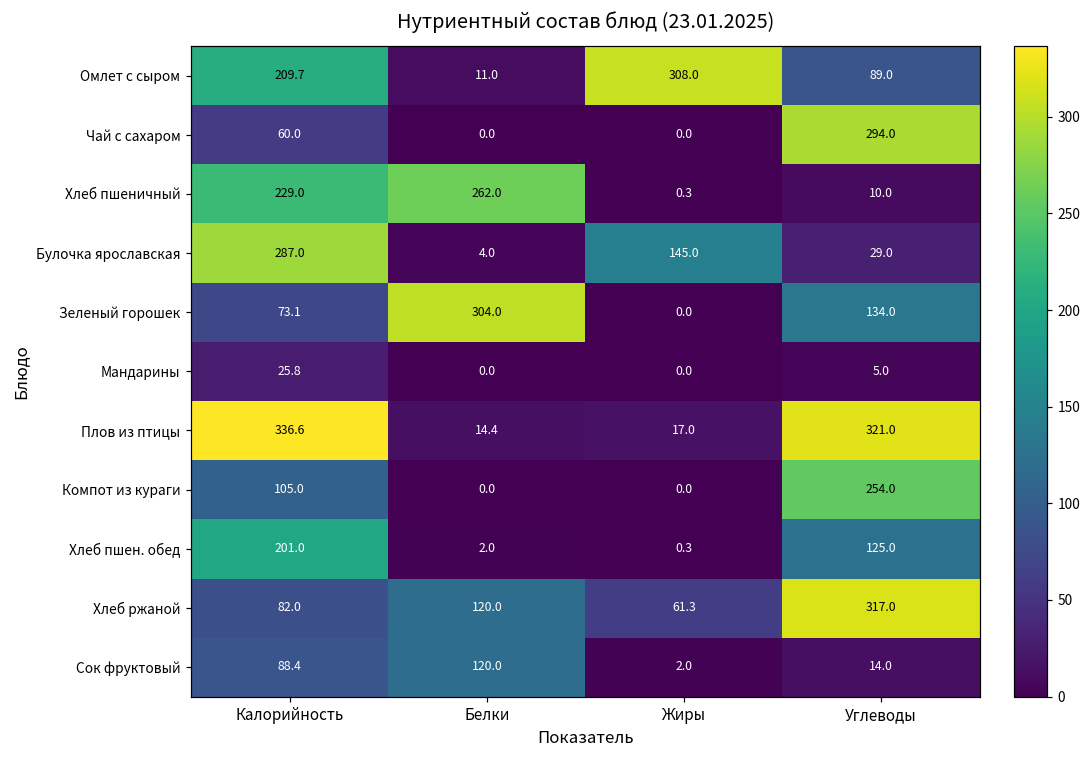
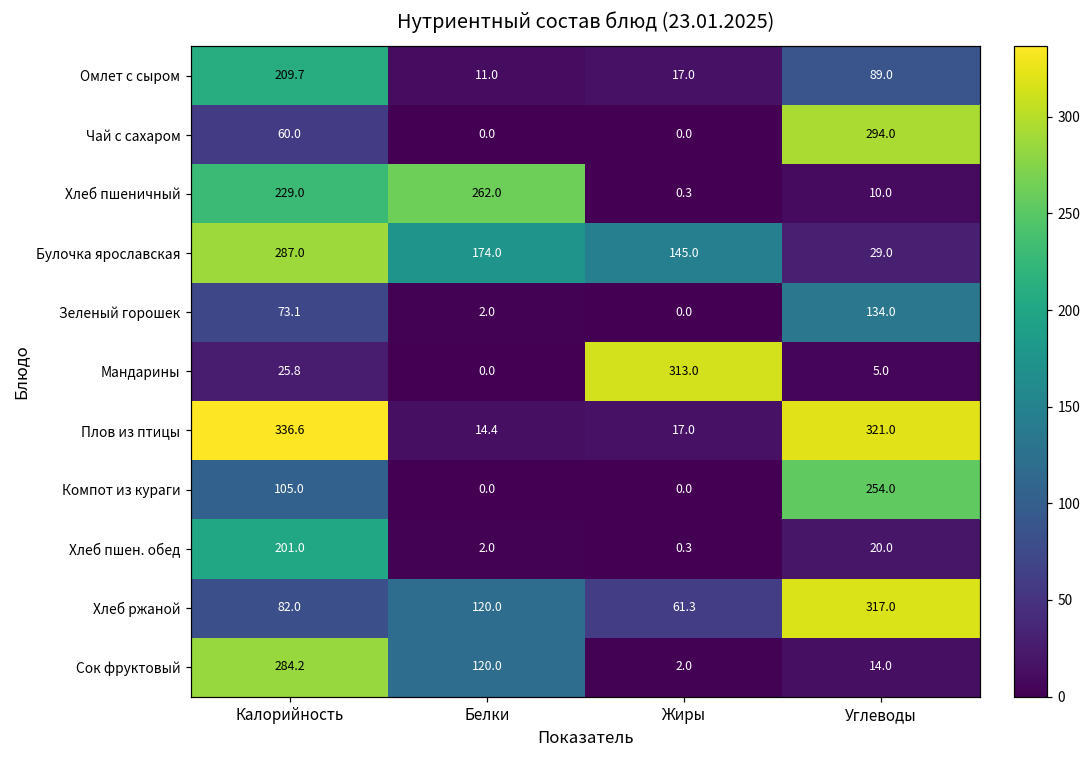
  {
    "Омлет с сыром": {
      "Калорийность": 209.7,
      "Белки": 11.0,
-     "Жиры": 308.0,
+     "Жиры": 17.0,
      "Углеводы": 89.0
    },
    "Чай с сахаром": {
      "Калорийность": 60.0,
      "Белки": 0.0,
      "Жиры": 0.0,
      "Углеводы": 294.0
    },
    "Хлеб пшеничный": {
      "Калорийность": 229.0,
      "Белки": 262.0,
      "Жиры": 0.3,
      "Углеводы": 10.0
    },
    "Булочка ярославская": {
      "Калорийность": 287.0,
-     "Белки": 4.0,
+     "Белки": 174.0,
      "Жиры": 145.0,
      "Углеводы": 29.0
    },
    "Зеленый горошек": {
      "Калорийность": 73.1,
-     "Белки": 304.0,
+     "Белки": 2.0,
      "Жиры": 0.0,
      "Углеводы": 134.0
    },
    "Мандарины": {
      "Калорийность": 25.8,
      "Белки": 0.0,
-     "Жиры": 0.0,
+     "Жиры": 313.0,
      "Углеводы": 5.0
    },
    "Плов из птицы": {
      "Калорийность": 336.6,
      "Белки": 14.4,
      "Жиры": 17.0,
      "Углеводы": 321.0
    },
    "Компот из кураги": {
      "Калорийность": 105.0,
      "Белки": 0.0,
      "Жиры": 0.0,
      "Углеводы": 254.0
    },
    "Хлеб пшен. обед": {
      "Калорийность": 201.0,
      "Белки": 2.0,
      "Жиры": 0.3,
-     "Углеводы": 125.0
+     "Углеводы": 20.0
    },
    "Хлеб ржаной": {
      "Калорийность": 82.0,
      "Белки": 120.0,
      "Жиры": 61.3,
      "Углеводы": 317.0
    },
    "Сок фруктовый": {
-     "Калорийность": 88.4,
+     "Калорийность": 284.2,
      "Белки": 120.0,
      "Жиры": 2.0,
      "Углеводы": 14.0
    }
  }
